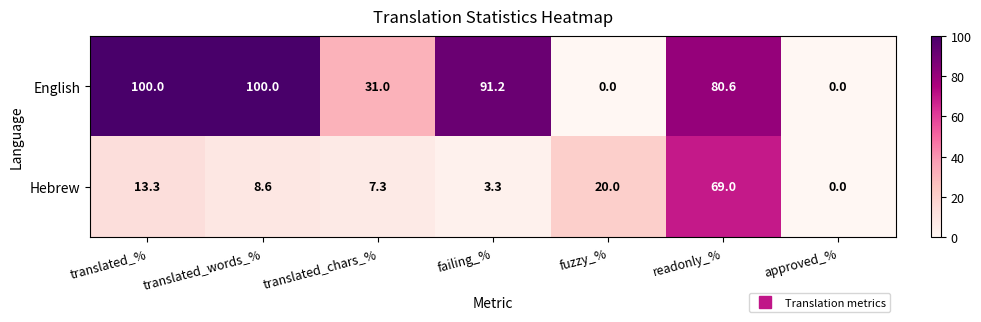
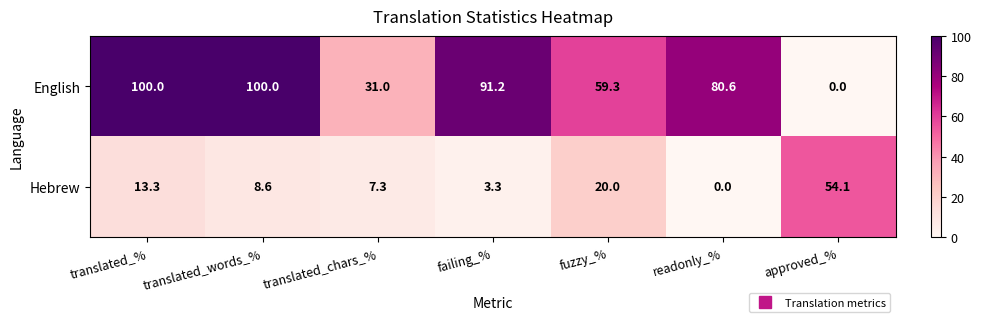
  {
    "English": {
      "translated_%": 100.0,
      "translated_words_%": 100.0,
      "translated_chars_%": 31.0,
      "failing_%": 91.2,
-     "fuzzy_%": 0.0,
+     "fuzzy_%": 59.3,
      "readonly_%": 80.6,
      "approved_%": 0.0
    },
    "Hebrew": {
      "translated_%": 13.3,
      "translated_words_%": 8.6,
      "translated_chars_%": 7.3,
      "failing_%": 3.3,
      "fuzzy_%": 20.0,
-     "readonly_%": 69.0,
-     "approved_%": 0.0
+     "readonly_%": 0.0,
+     "approved_%": 54.1
    }
  }
